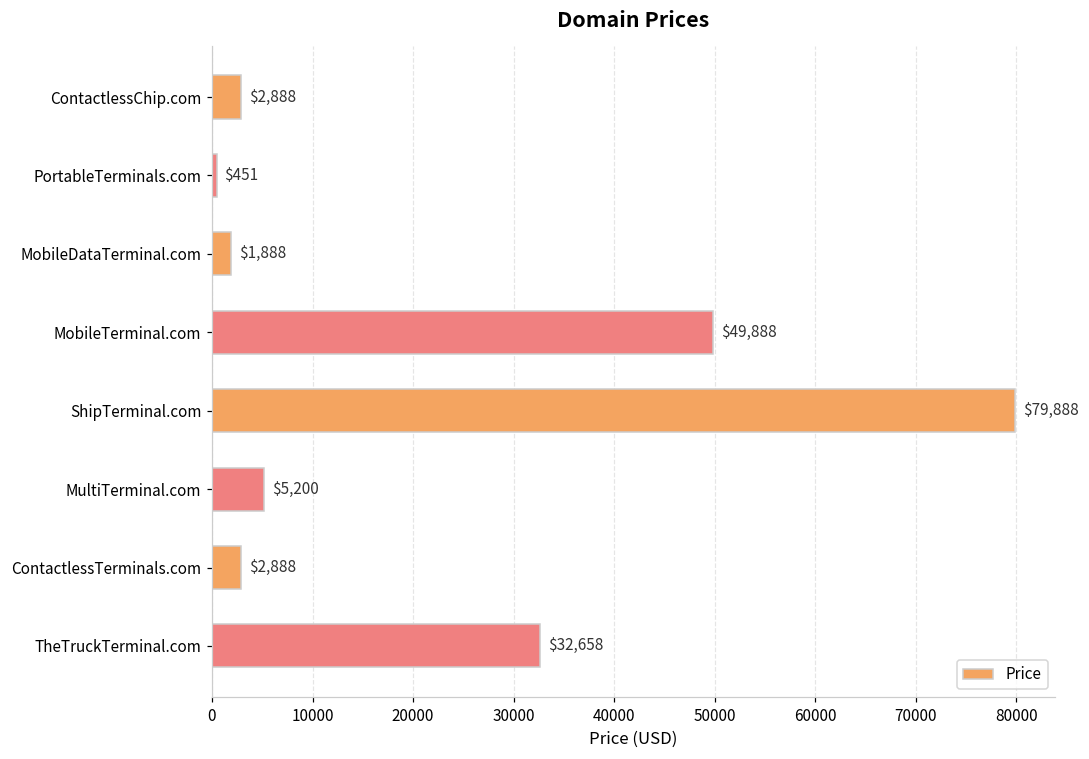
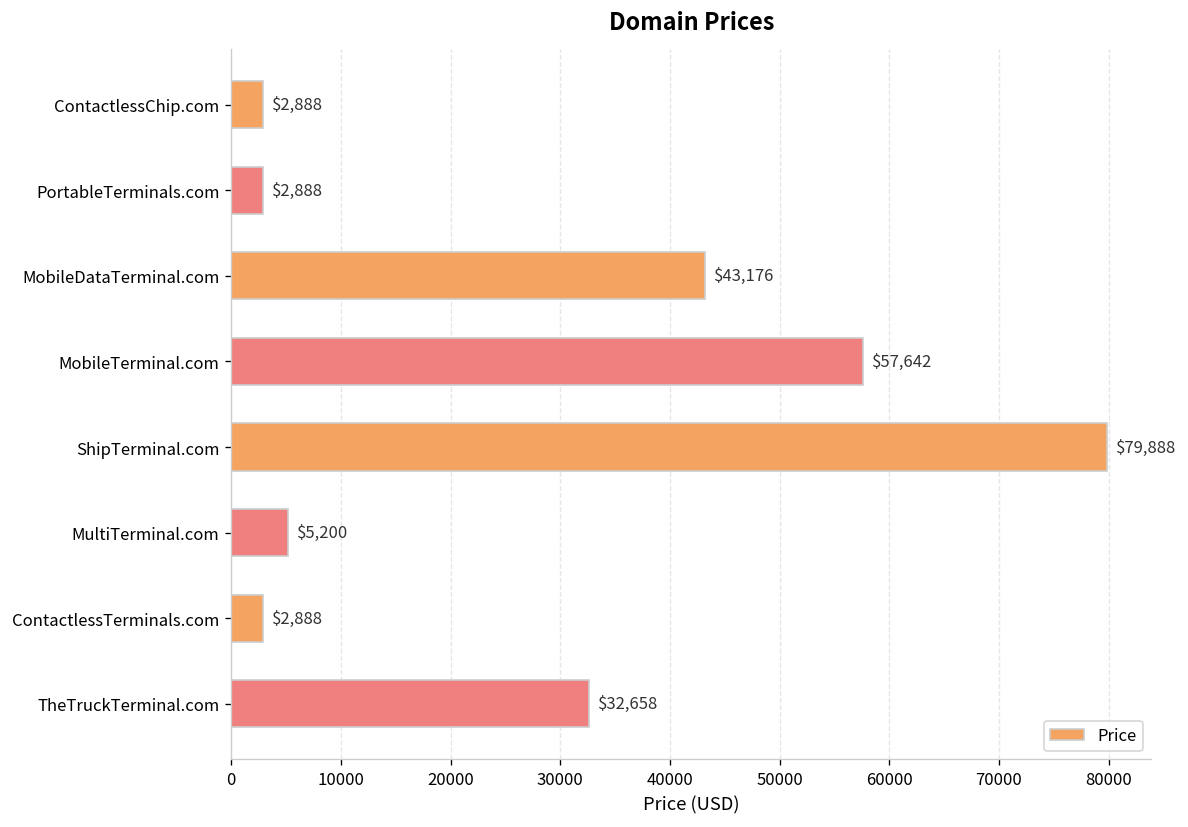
  {
    "ContactlessChip.com": "$2,888",
-   "PortableTerminals.com": "$451",
-   "MobileDataTerminal.com": "$1,888",
-   "MobileTerminal.com": "$49,888",
+   "PortableTerminals.com": "$2,888",
+   "MobileDataTerminal.com": "$43,176",
+   "MobileTerminal.com": "$57,642",
    "ShipTerminal.com": "$79,888",
    "MultiTerminal.com": "$5,200",
    "ContactlessTerminals.com": "$2,888",
    "TheTruckTerminal.com": "$32,658"
  }
